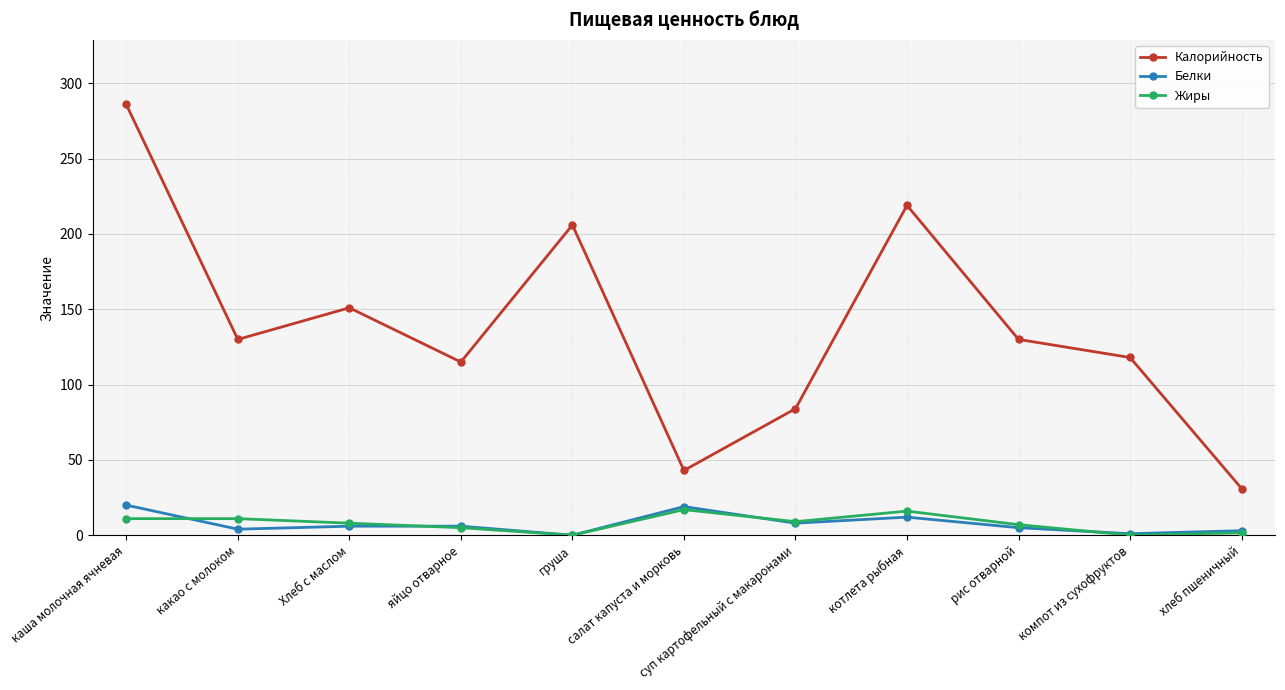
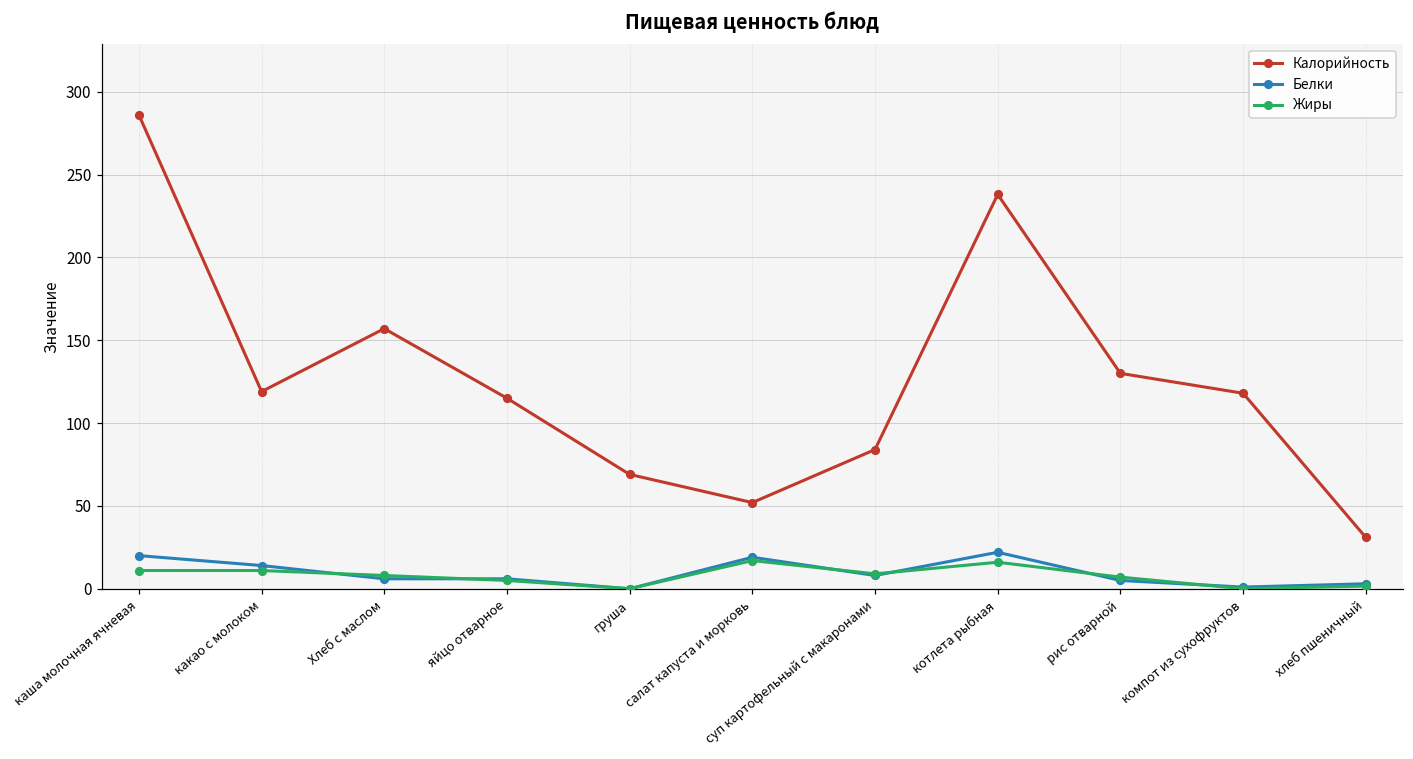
  {
    "Калорийность": {
      "каша молочная ячневая": 286,
-     "какао с молоком": 130,
-     "Хлеб с маслом": 151,
+     "какао с молоком": 119,
+     "Хлеб с маслом": 157,
      "яйцо отварное": 115,
-     "груша": 206,
-     "салат капуста и морковь": 43,
+     "груша": 69,
+     "салат капуста и морковь": 52,
      "суп картофельный с макаронами": 84,
-     "котлета рыбная": 219,
+     "котлета рыбная": 238,
      "рис отварной": 130,
      "компот из сухофруктов": 118,
      "хлеб пшеничный": 31
    },
    "Белки": {
      "каша молочная ячневая": 20,
-     "какао с молоком": 4,
+     "какао с молоком": 14,
      "Хлеб с маслом": 6,
      "салат капуста и морковь": 19,
-     "котлета рыбная": 12,
+     "котлета рыбная": 22,
      "рис отварной": 5
    },
    "Жиры": {
      "каша молочная ячневая": 11,
      "какао с молоком": 11,
      "Хлеб с маслом": 8,
      "салат капуста и морковь": 17,
      "котлета рыбная": 16,
      "рис отварной": 7
    }
  }
